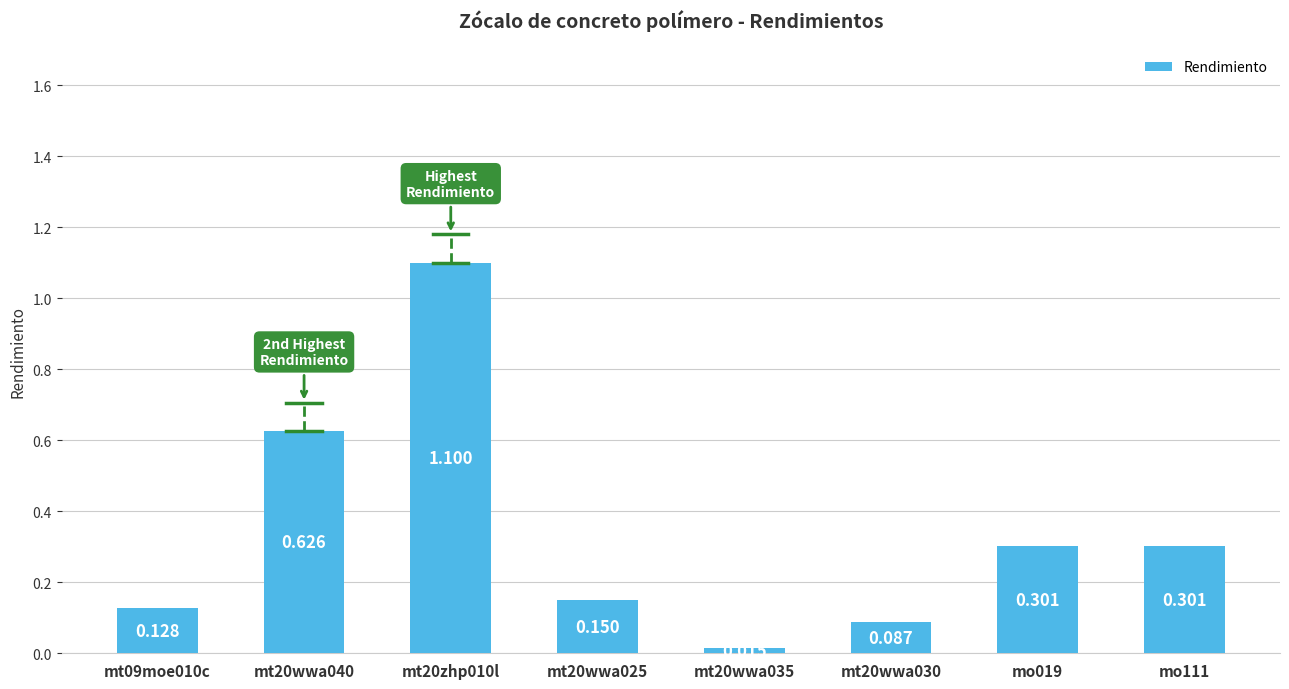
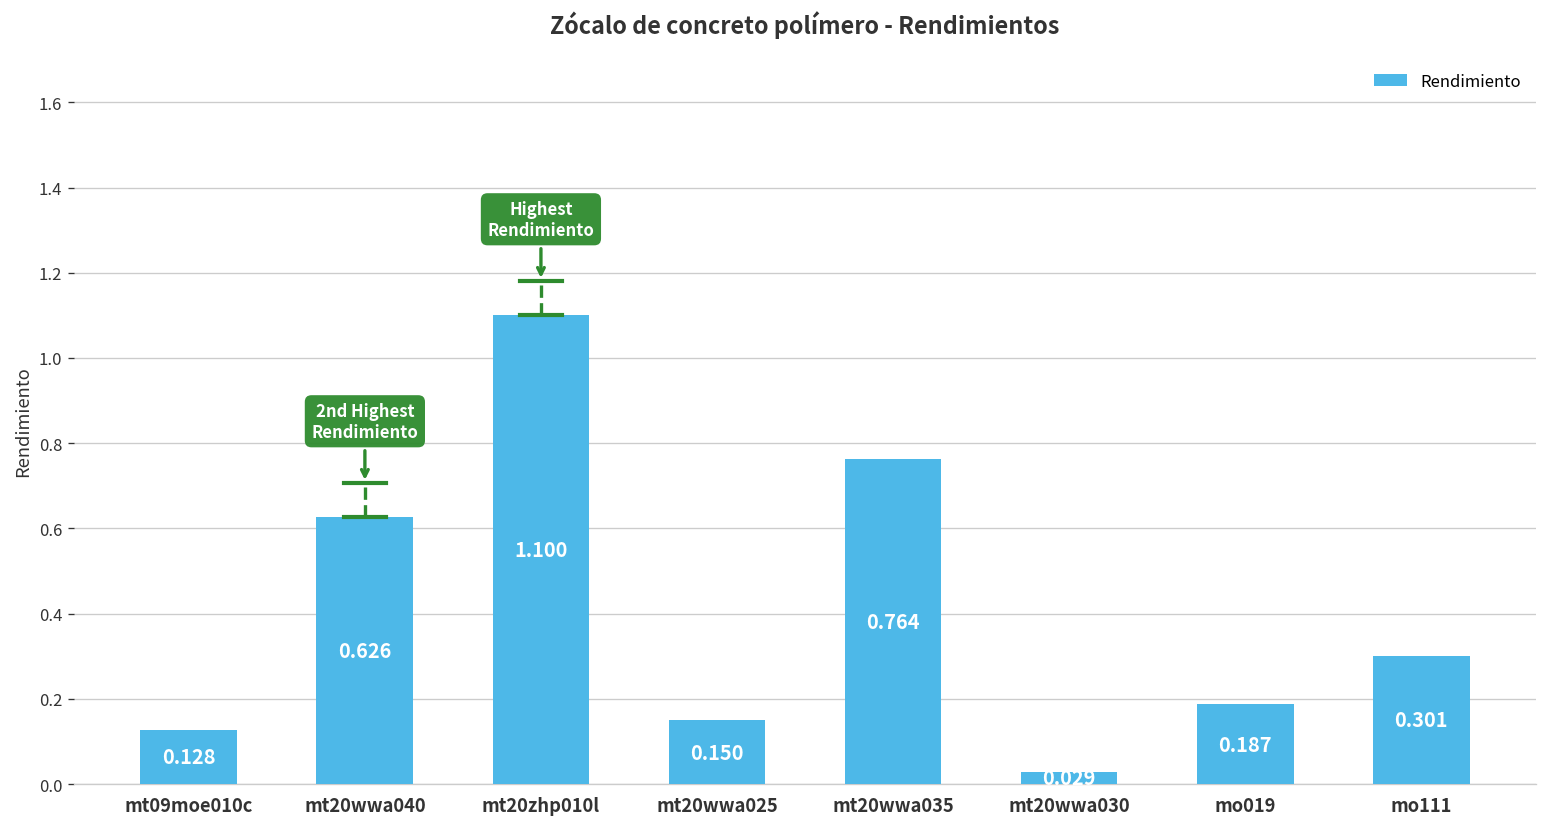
  {
    "Rendimiento": {
      "mt09moe010c": 0.128,
      "mt20wwa040": 0.626,
      "mt20zhp010l": 1.100,
      "mt20wwa025": 0.150,
-     "mt20wwa035": 0.02,
-     "mt20wwa030": 0.09,
-     "mo019": 0.301,
+     "mt20wwa035": 0.76,
+     "mt20wwa030": 0.03,
+     "mo019": 0.187,
      "mo111": 0.301
    }
  }
